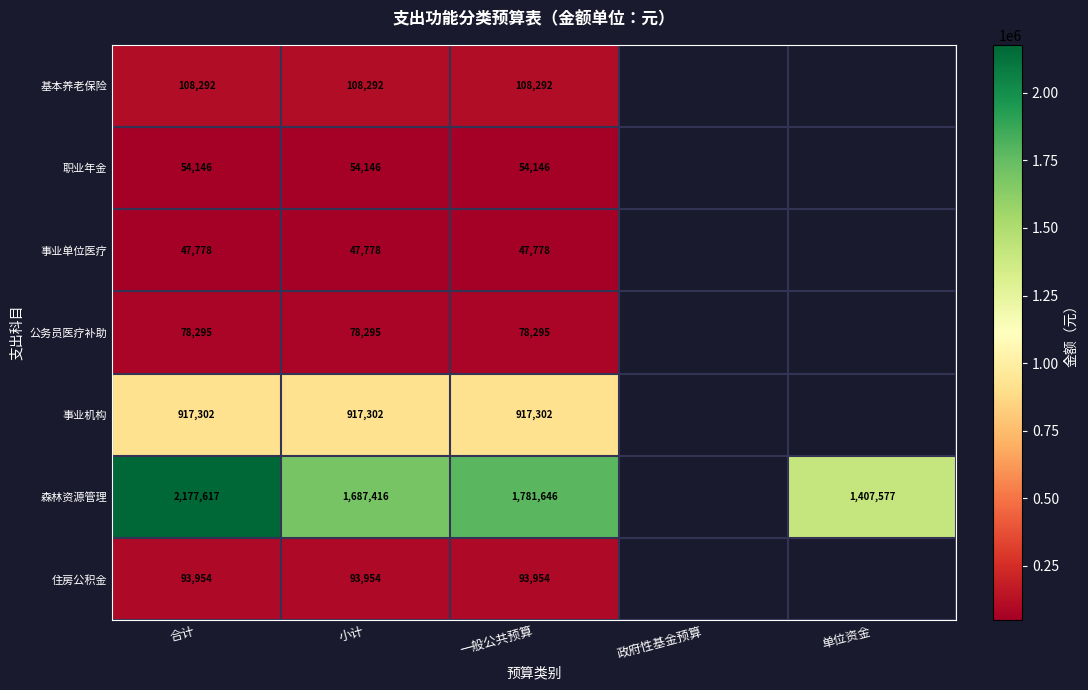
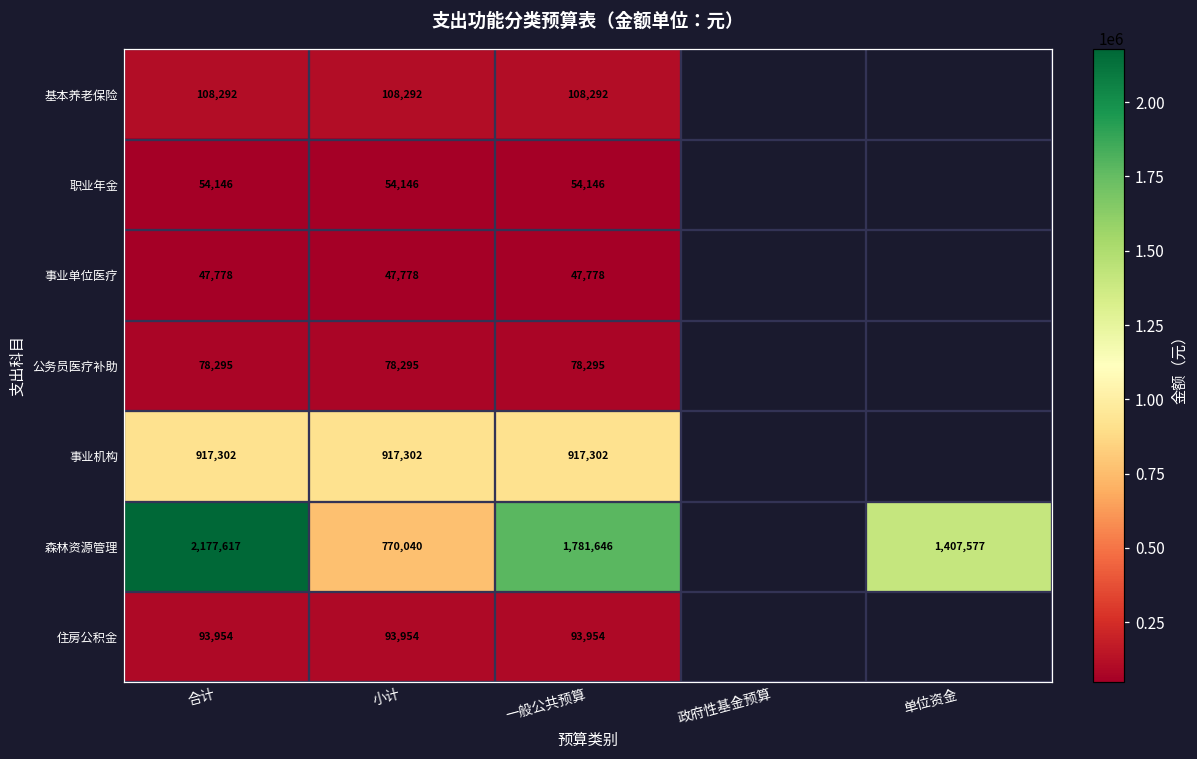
  {
    "基本养老保险": {
      "合计": "108,292",
      "小计": "108,292",
      "一般公共预算": "108,292"
    },
    "职业年金": {
      "合计": "54,146",
      "小计": "54,146",
      "一般公共预算": "54,146"
    },
    "事业单位医疗": {
      "合计": "47,778",
      "小计": "47,778",
      "一般公共预算": "47,778"
    },
    "公务员医疗补助": {
      "合计": "78,295",
      "小计": "78,295",
      "一般公共预算": "78,295"
    },
    "事业机构": {
      "合计": "917,302",
      "小计": "917,302",
      "一般公共预算": "917,302"
    },
    "森林资源管理": {
      "合计": "2,177,617",
-     "小计": "1,687,416",
+     "小计": "770,040",
      "一般公共预算": "1,781,646",
      "单位资金": "1,407,577"
    },
    "住房公积金": {
      "合计": "93,954",
      "小计": "93,954",
      "一般公共预算": "93,954"
    }
  }
